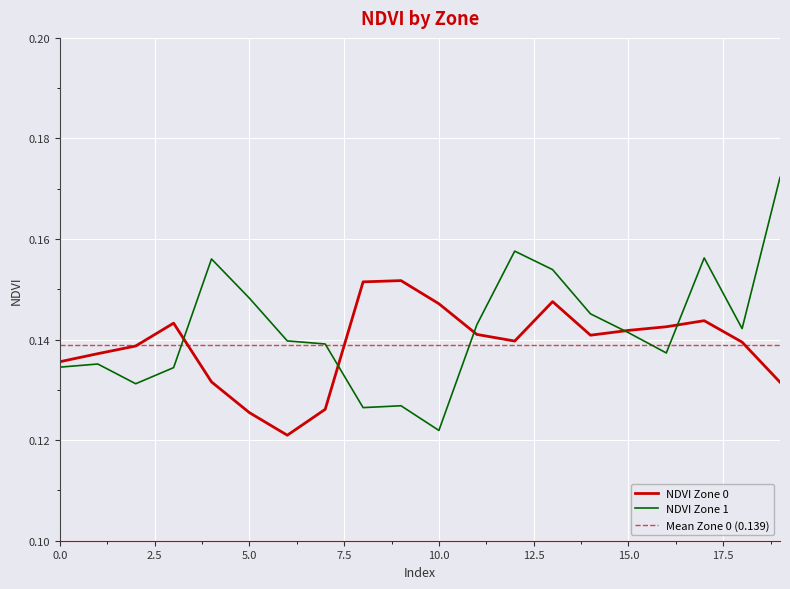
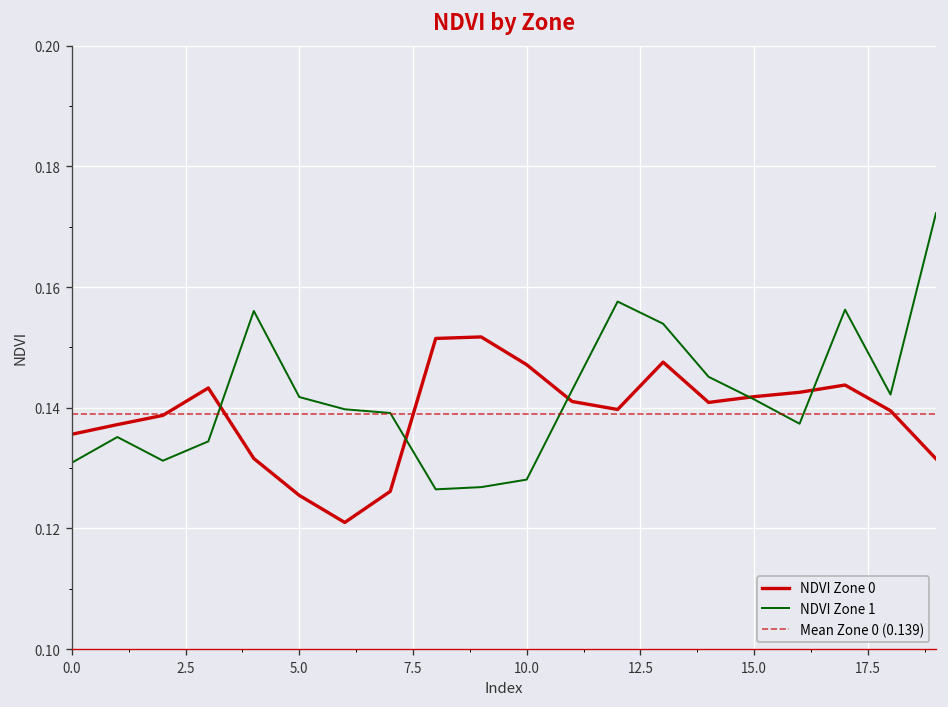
  {
    "NDVI Zone 0": {
      "0.0": 0.136,
      "5.0": 0.125,
      "10.0": 0.147
    },
    "NDVI Zone 1": {
-     "0.0": 0.135,
-     "5.0": 0.148,
-     "10.0": 0.122
+     "0.0": 0.131,
+     "5.0": 0.142,
+     "10.0": 0.128
    }
  }
